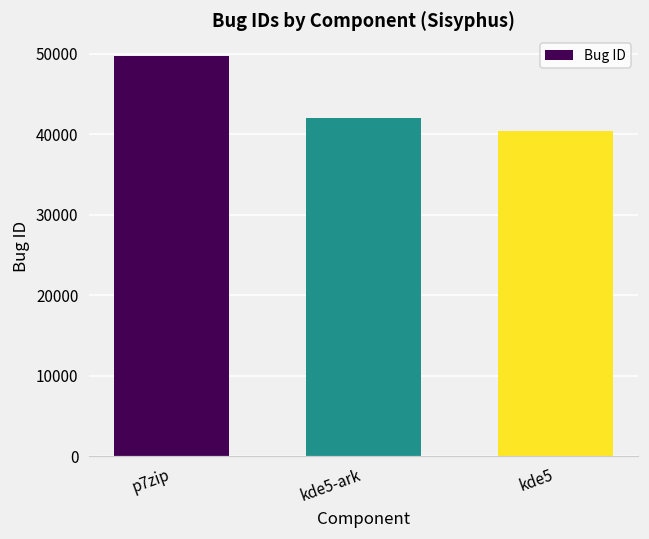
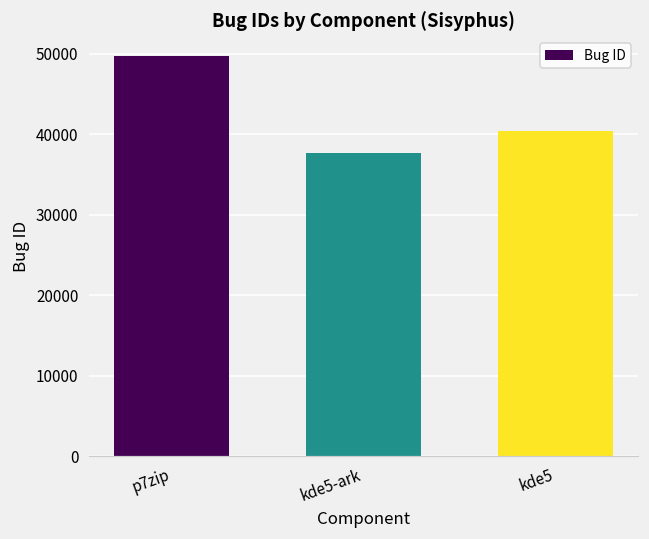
  {
    "p7zip": 50000,
-   "kde5-ark": 42000,
+   "kde5-ark": 38000,
    "kde5": 40000
  }
